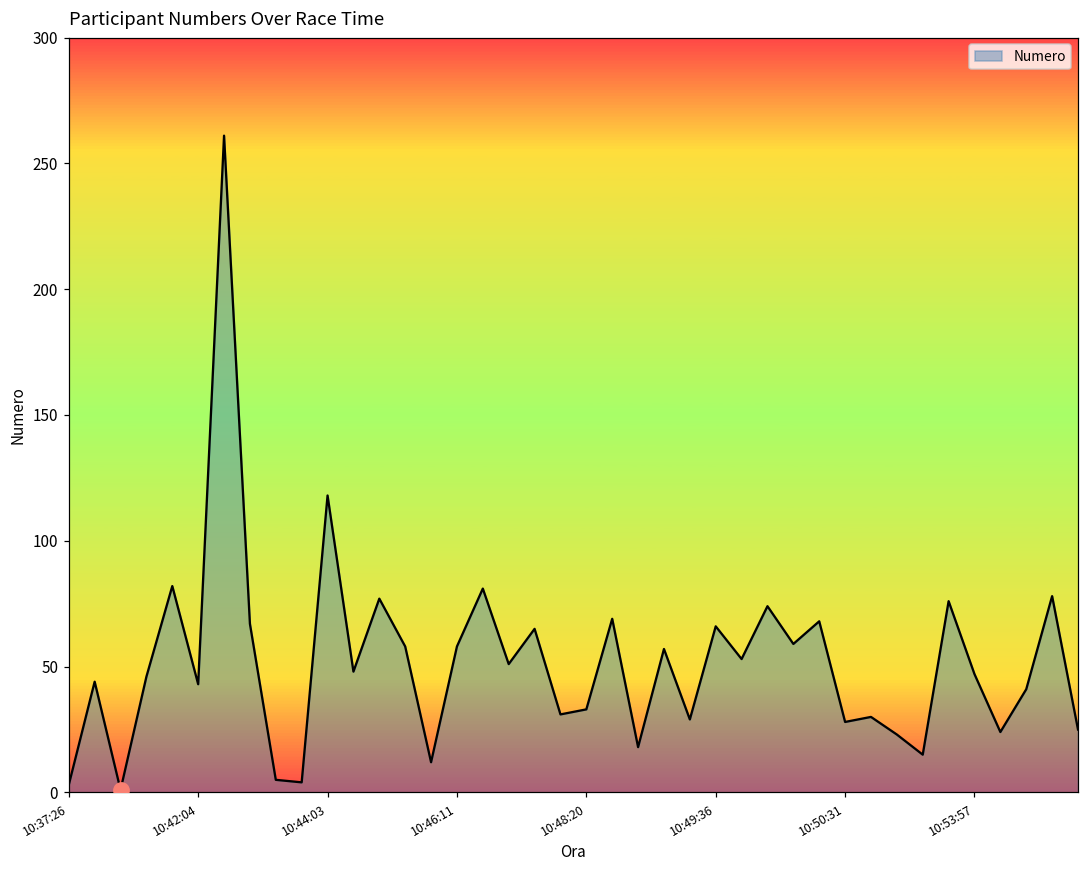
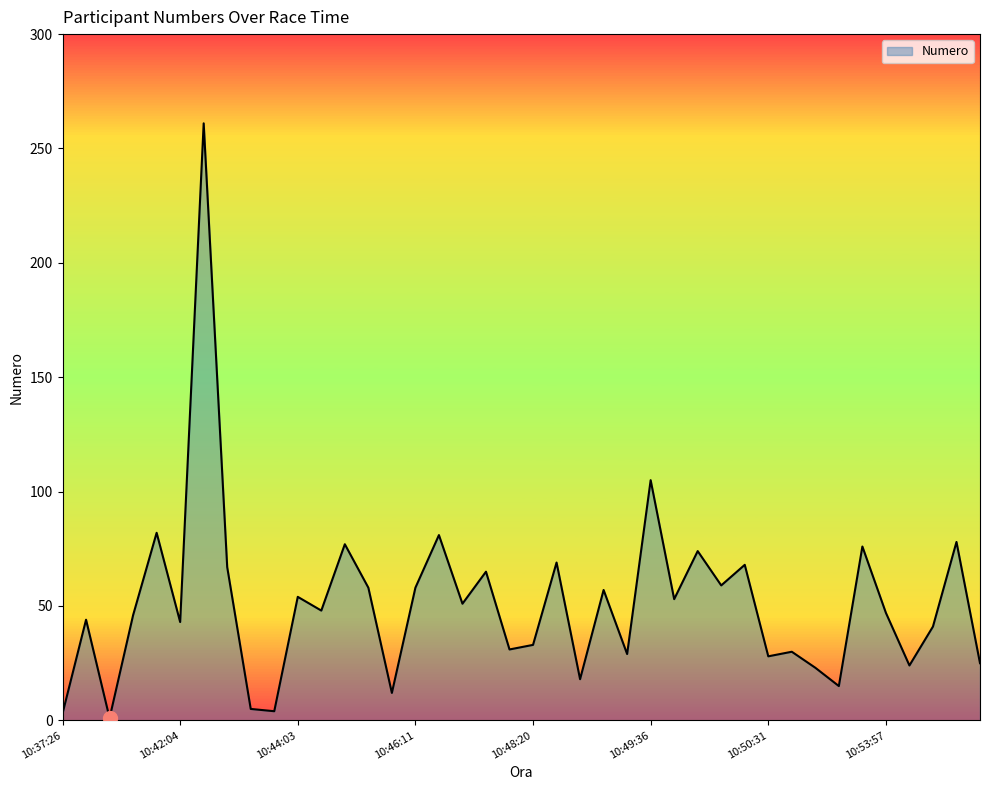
  {
    "Numero": {
      "10:37:26": 3,
      "10:42:04": 43,
-     "10:44:03": 118,
+     "10:44:03": 54,
      "10:46:11": 58,
      "10:48:20": 33,
-     "10:49:36": 66,
+     "10:49:36": 105,
      "10:50:31": 28
    }
  }
